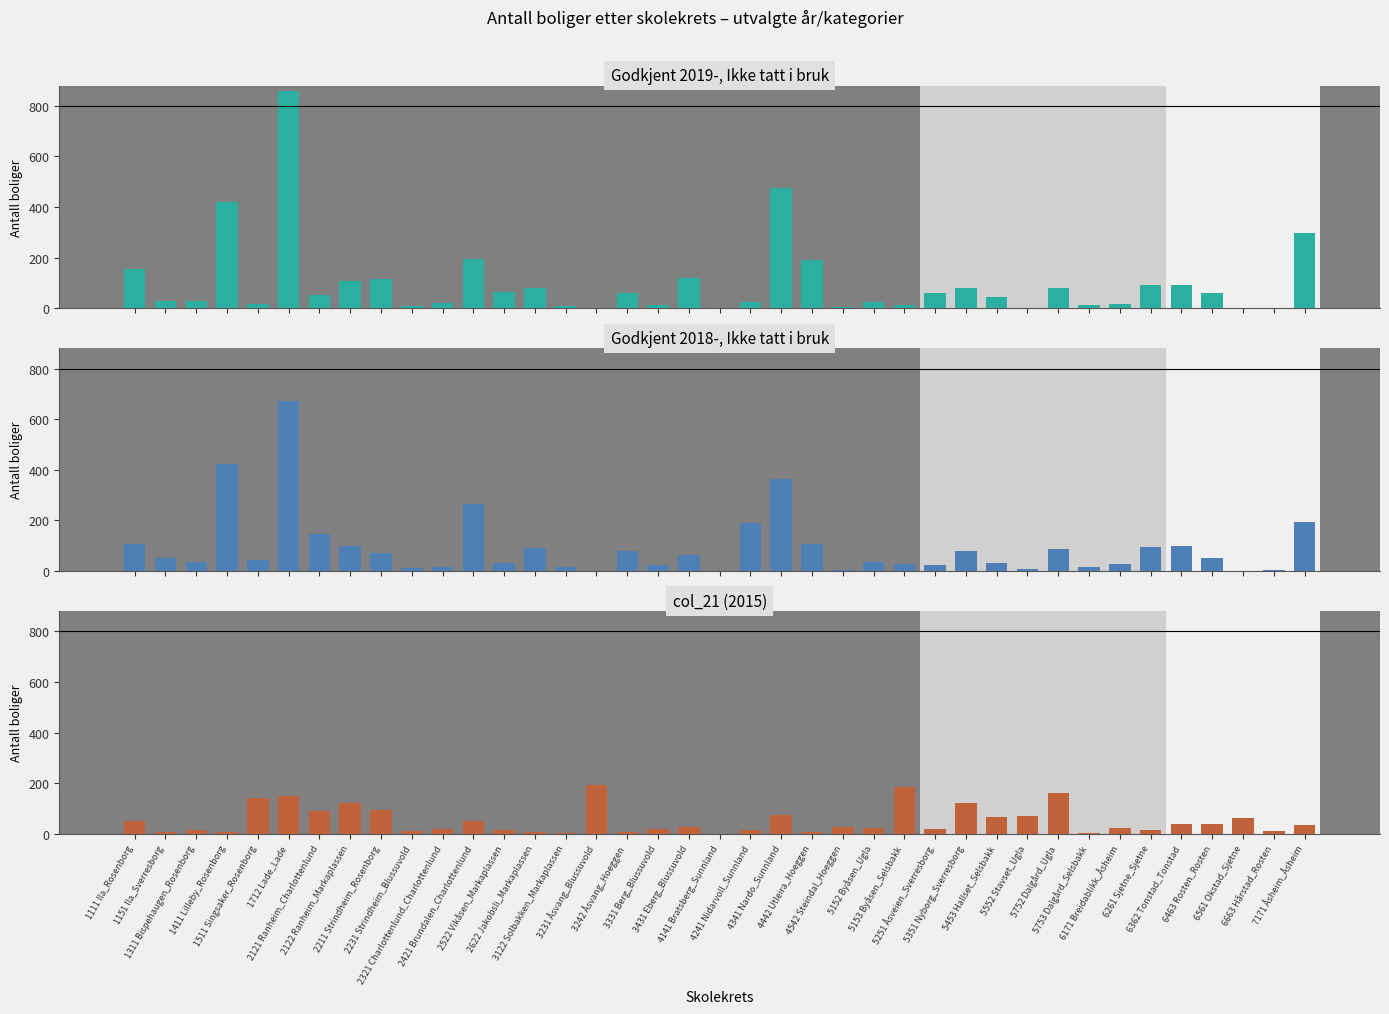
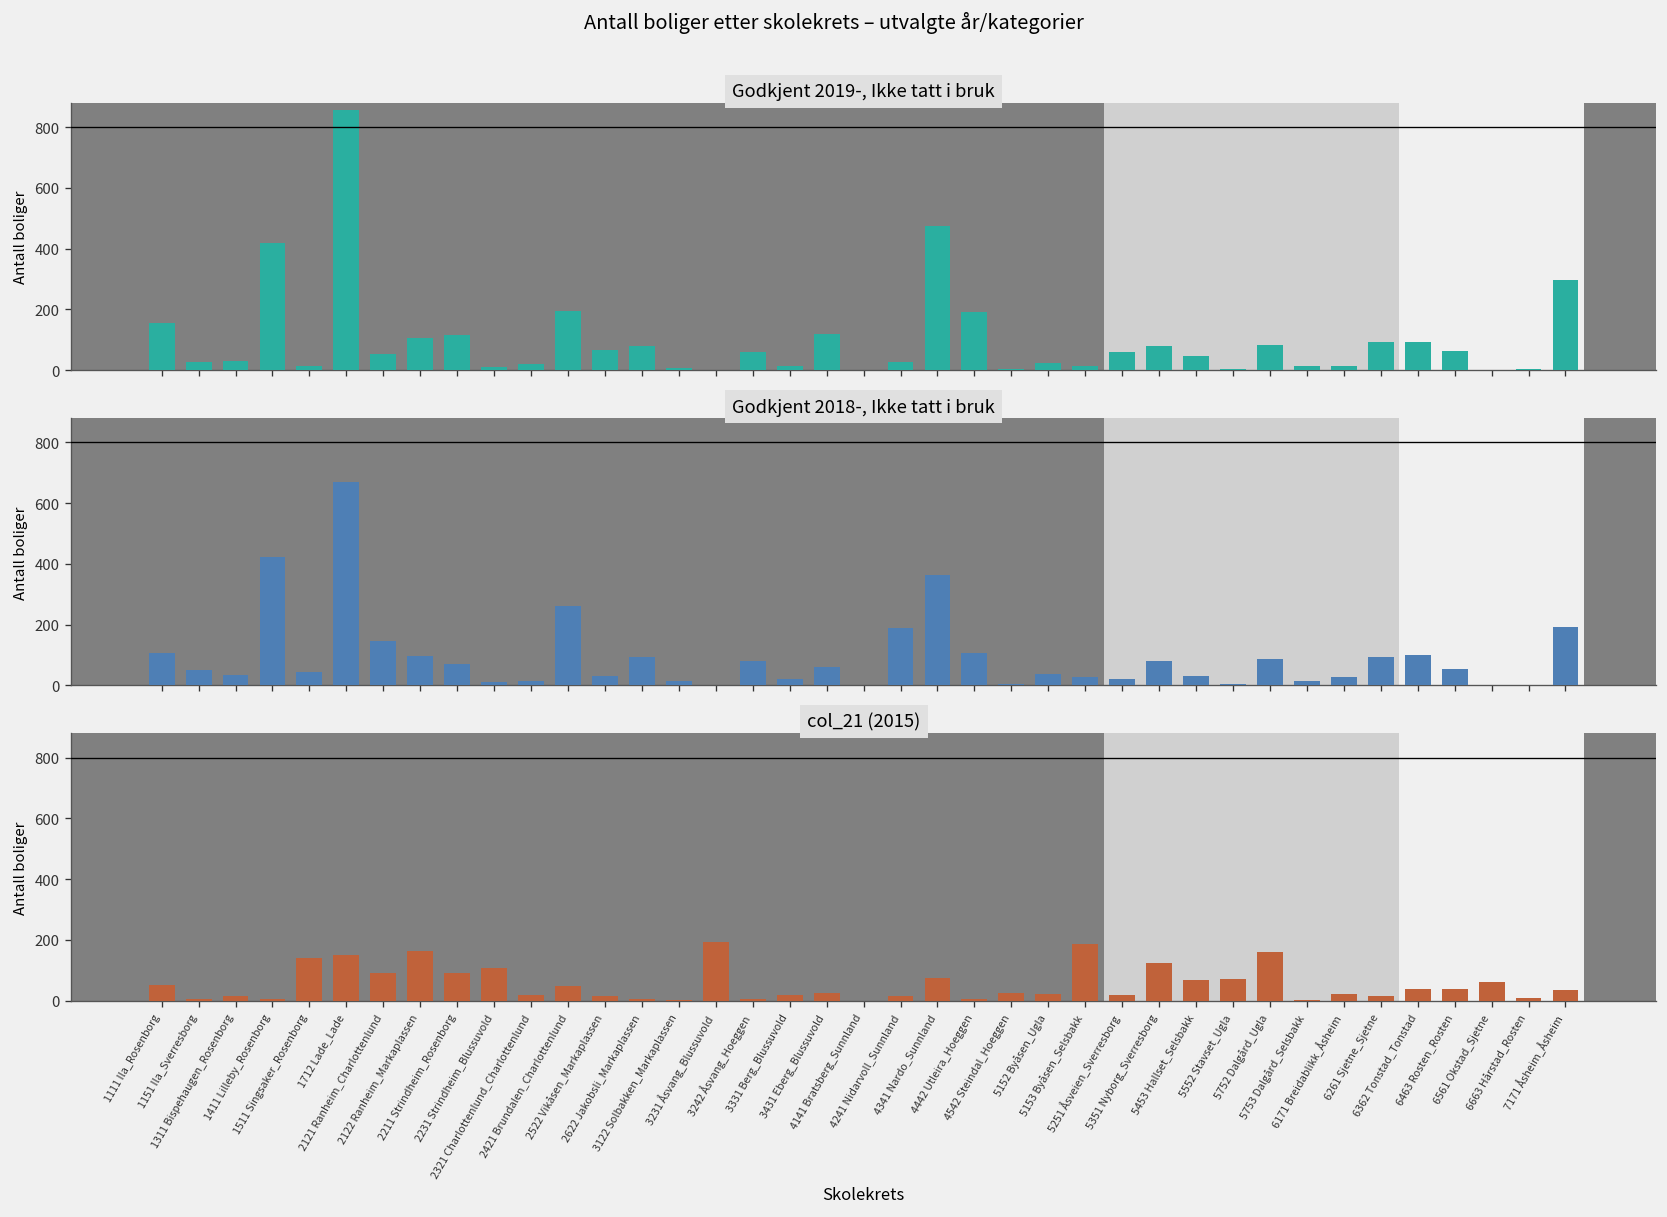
  {
    "col_21 (2015)": {
      "1111 Ila_Rosenborg": 50,
      "1311 Bispehaugen_Rosenborg": 20,
      "1511 Singsaker_Rosenborg": 140,
      "1712 Lade_Lade": 150,
      "2121 Ranheim_Charlottenlund": 90,
-     "2122 Ranheim_Markaplassen": 120,
+     "2122 Ranheim_Markaplassen": 170,
      "2211 Strindheim_Rosenborg": 90,
-     "2231 Strindheim_Blussuvold": 10,
+     "2231 Strindheim_Blussuvold": 110,
      "2321 Charlottenlund_Charlottenlund": 20,
      "2421 Brundalen_Charlottenlund": 50,
      "2522 Vikåsen_Markaplassen": 20,
      "3231 Åsvang_Blussuvold": 190,
      "3331 Berg_Blussuvold": 20,
      "3431 Eberg_Blussuvold": 30,
      "4141 Bratsberg_Sunnland": 0,
      "4241 Nidarvoll_Sunnland": 20,
      "4341 Nardo_Sunnland": 80,
      "4542 Steindal_Hoeggen": 30,
      "5152 Byåsen_Ugla": 20,
      "5153 Byåsen_Selsbakk": 190,
      "5251 Åsveien_Sverresborg": 20,
      "5351 Nyborg_Sverresborg": 120,
      "5453 Hallset_Selsbakk": 70,
      "5552 Stavset_Ugla": 70,
      "5752 Dalgård_Ugla": 160,
      "6171 Breidablikk_Åsheim": 20,
      "6261 Sjetne_Sjetne": 20,
      "6362 Tonstad_Tonstad": 40,
      "6463 Rosten_Rosten": 40,
      "6561 Okstad_Sjetne": 60,
      "6663 Hårstad_Rosten": 10,
      "7171 Åsheim_Åsheim": 40
    }
  }
